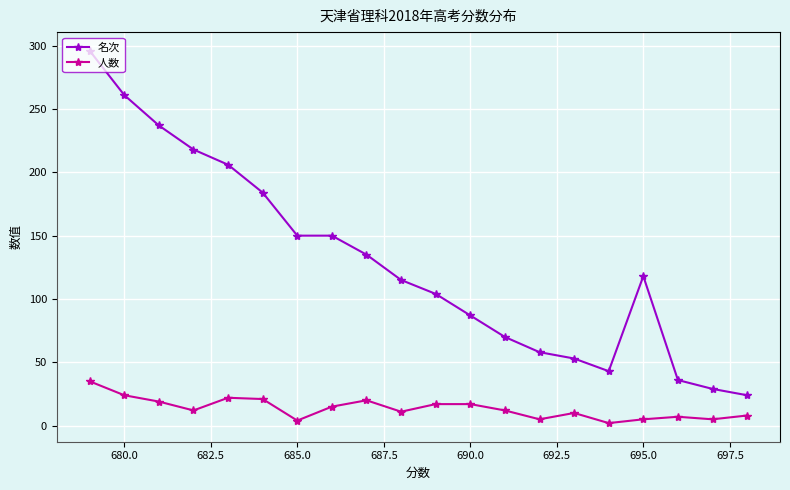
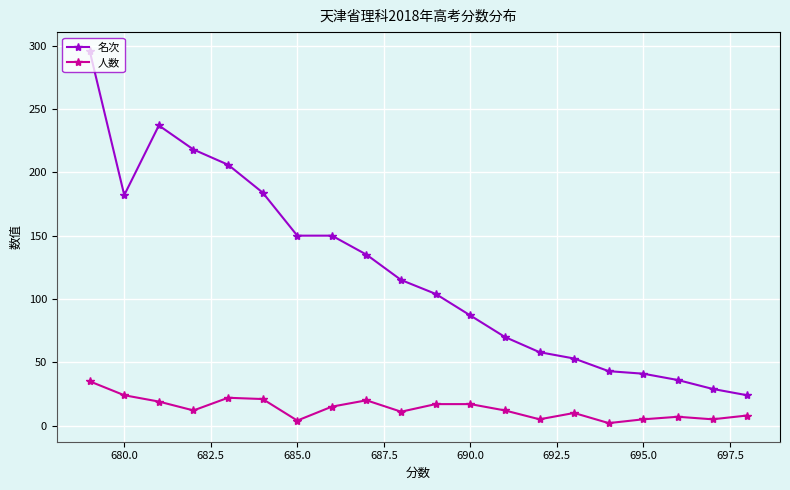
  {
    "名次": {
-     "680.0": 261,
+     "680.0": 182,
      "685.0": 150,
      "690.0": 87,
-     "695.0": 118
+     "695.0": 41
    },
    "人数": {
      "680.0": 24,
      "685.0": 4,
      "690.0": 17,
      "695.0": 5
    }
  }
